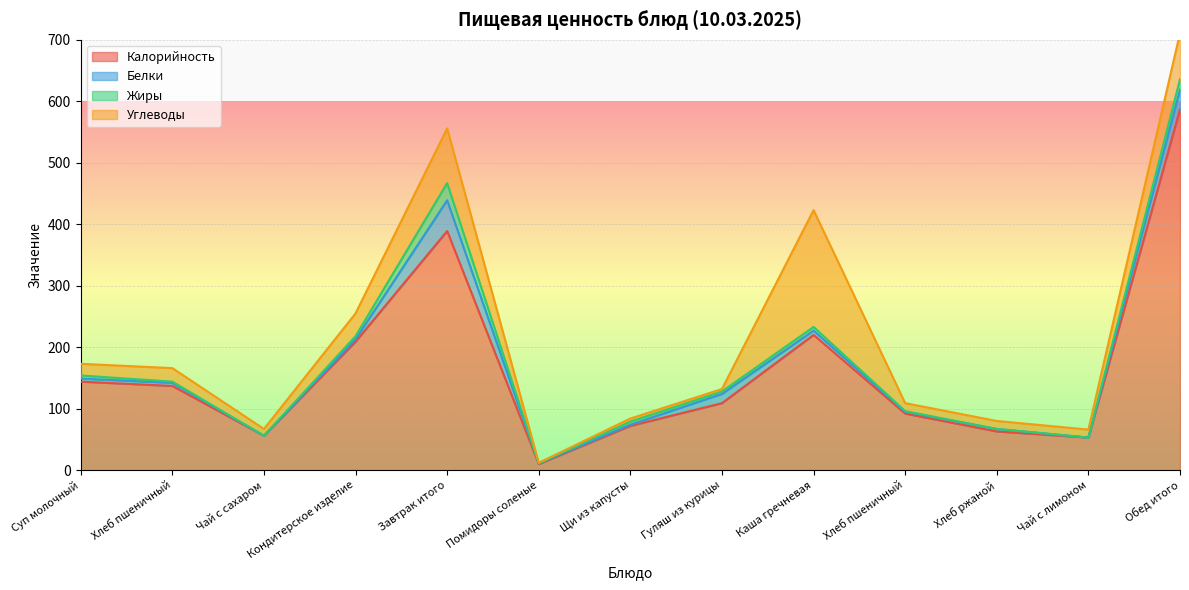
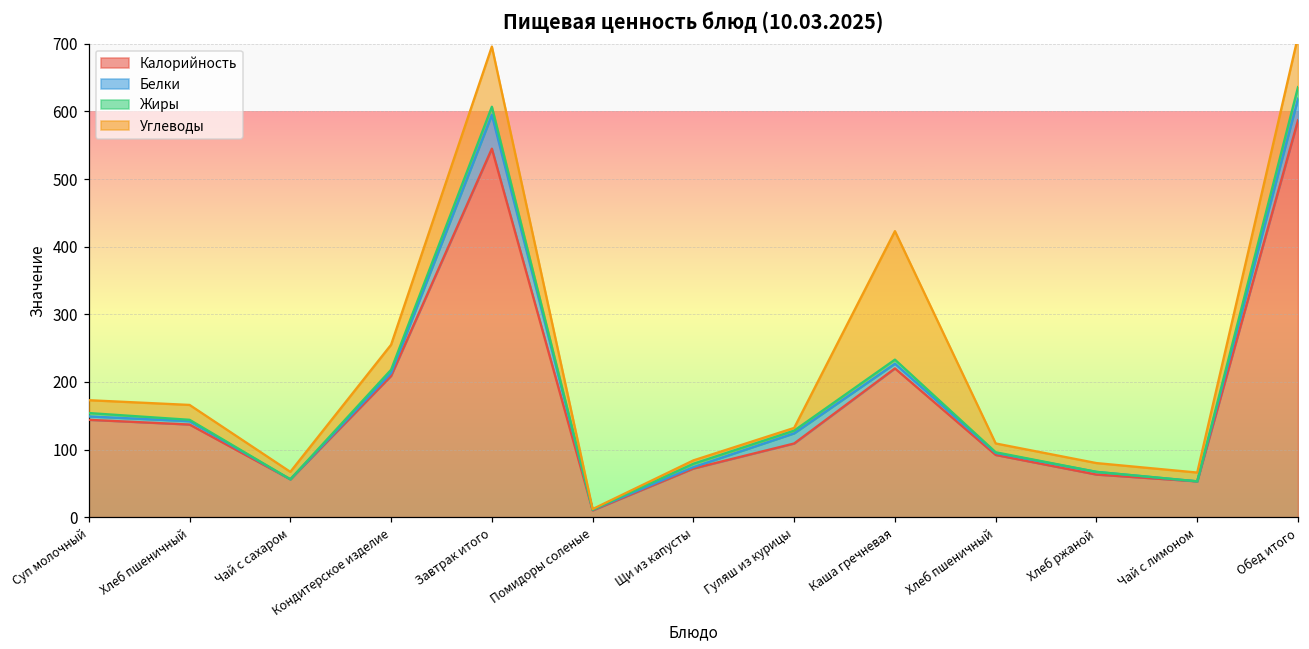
  {
    "Калорийность": {
      "Суп молочный": 140,
-     "Завтрак итого": 390,
+     "Завтрак итого": 550,
      "Гуляш из курицы": 110,
      "Каша гречневая": 220,
      "Обед итого": 590
    },
    "Белки": {
      "Суп молочный": 10,
      "Завтрак итого": 50,
      "Каша гречневая": 10,
      "Обед итого": 30
    },
    "Жиры": {
      "Суп молочный": 10,
      "Кондитерское изделие": 10,
-     "Завтрак итого": 30,
+     "Завтрак итого": 10,
      "Щи из капусты": 10,
      "Каша гречневая": 10,
      "Обед итого": 20
    },
    "Углеводы": {
      "Суп молочный": 20,
      "Чай с сахаром": 10,
      "Кондитерское изделие": 40,
      "Завтрак итого": 90,
      "Щи из капусты": 10,
      "Каша гречневая": 190,
      "Хлеб ржаной": 10,
      "Чай с лимоном": 10
    }
  }
